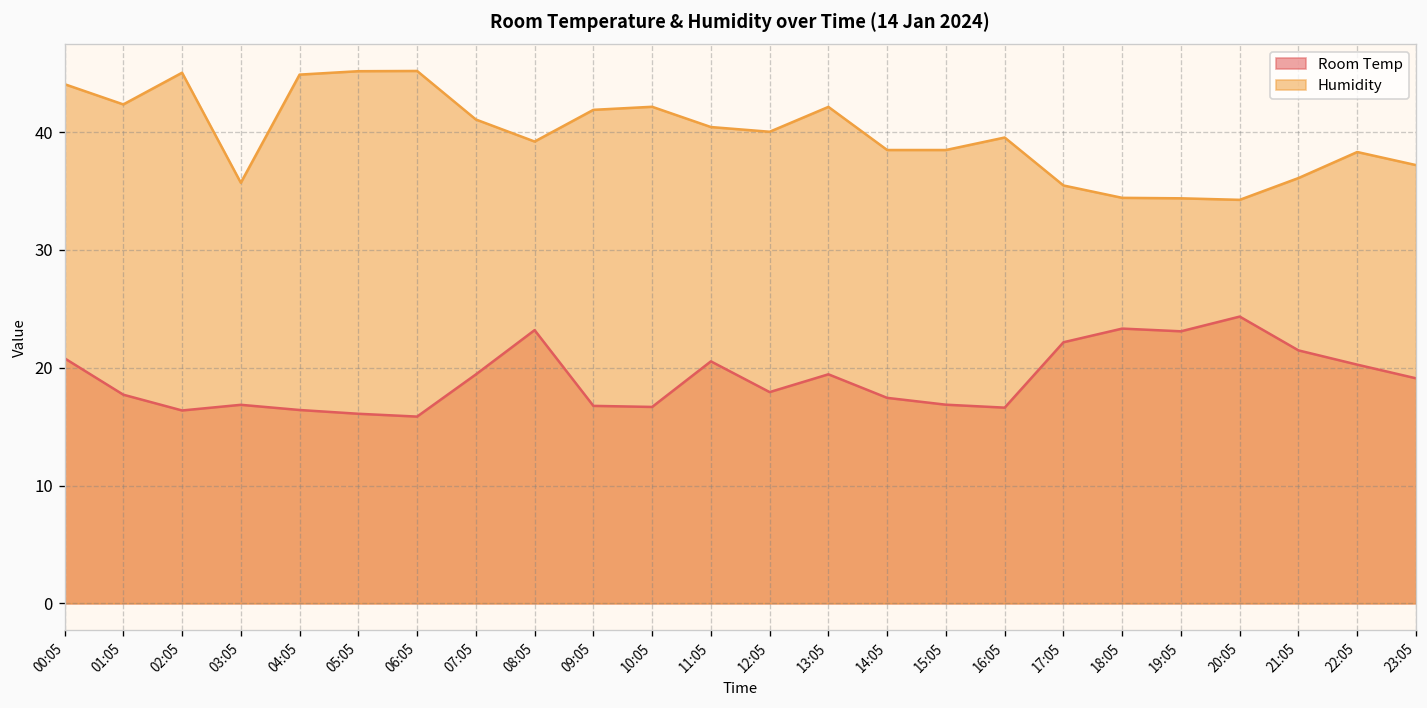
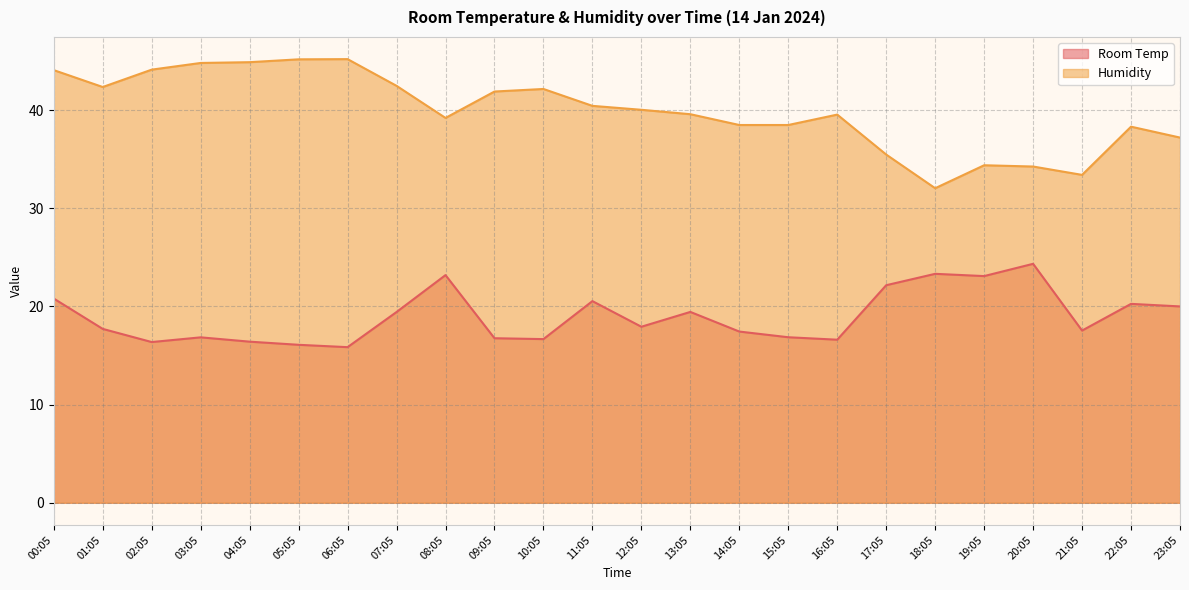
  {
    "Room Temp": {
      "00:05": 21,
      "01:05": 18,
      "02:05": 16,
      "03:05": 17,
      "04:05": 16,
      "05:05": 16,
      "06:05": 16,
      "07:05": 19,
      "08:05": 23,
      "09:05": 17,
      "10:05": 17,
      "11:05": 21,
      "12:05": 18,
      "13:05": 19,
      "14:05": 17,
      "15:05": 17,
      "16:05": 17,
      "17:05": 22,
      "18:05": 23,
      "19:05": 23,
      "20:05": 24,
-     "21:05": 21,
+     "21:05": 18,
      "22:05": 20,
-     "23:05": 19
+     "23:05": 20
    },
    "Humidity": {
      "00:05": 44,
      "01:05": 42,
-     "02:05": 45,
-     "03:05": 36,
+     "02:05": 44,
+     "03:05": 45,
      "04:05": 45,
      "05:05": 45,
      "06:05": 45,
-     "07:05": 41,
+     "07:05": 42,
      "08:05": 39,
      "09:05": 42,
      "10:05": 42,
      "11:05": 40,
      "12:05": 40,
-     "13:05": 42,
+     "13:05": 40,
      "14:05": 38,
      "15:05": 38,
      "16:05": 40,
      "17:05": 35,
-     "18:05": 34,
+     "18:05": 32,
      "19:05": 34,
      "20:05": 34,
-     "21:05": 36,
+     "21:05": 33,
      "22:05": 38,
      "23:05": 37
    }
  }
